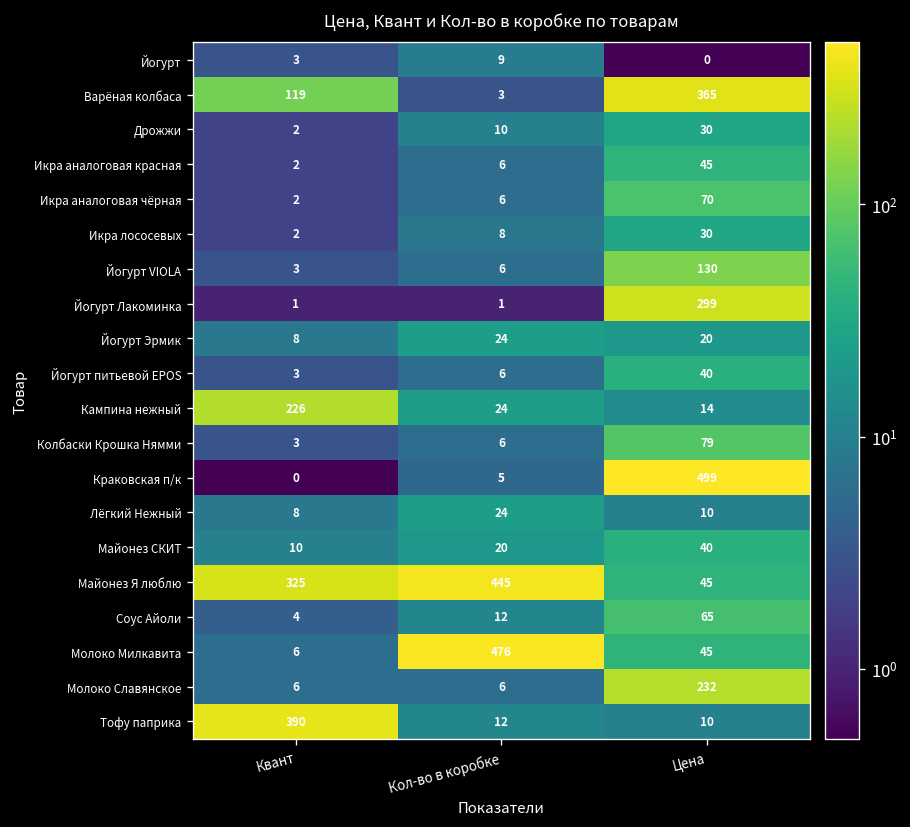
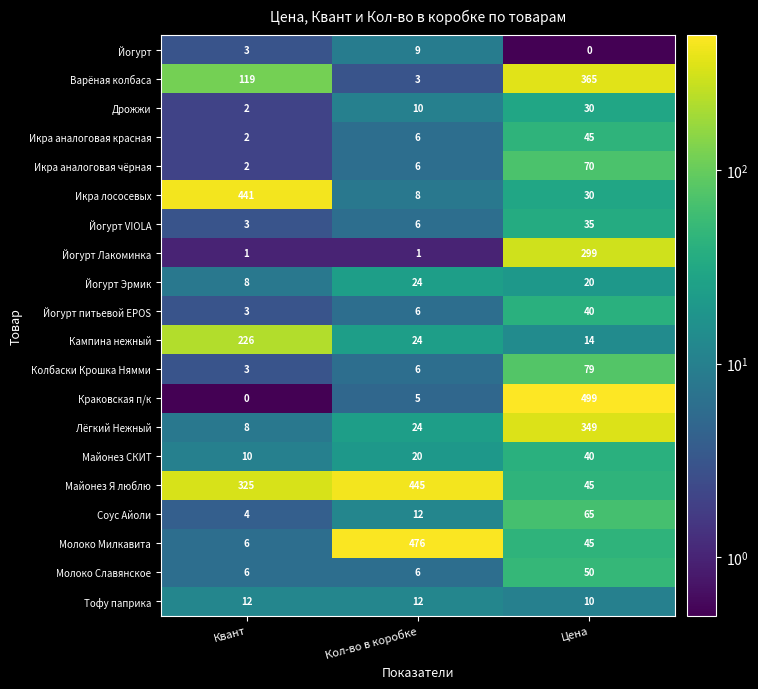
  {
    "Йогурт": {
      "Квант": 3,
      "Кол-во в коробке": 9,
      "Цена": 0
    },
    "Варёная колбаса": {
      "Квант": 119,
      "Кол-во в коробке": 3,
      "Цена": 365
    },
    "Дрожжи": {
      "Квант": 2,
      "Кол-во в коробке": 10,
      "Цена": 30
    },
    "Икра аналоговая красная": {
      "Квант": 2,
      "Кол-во в коробке": 6,
      "Цена": 45
    },
    "Икра аналоговая чёрная": {
      "Квант": 2,
      "Кол-во в коробке": 6,
      "Цена": 70
    },
    "Икра лососевых": {
-     "Квант": 2,
+     "Квант": 441,
      "Кол-во в коробке": 8,
      "Цена": 30
    },
    "Йогурт VIOLA": {
      "Квант": 3,
      "Кол-во в коробке": 6,
-     "Цена": 130
+     "Цена": 35
    },
    "Йогурт Лакоминка": {
      "Квант": 1,
      "Кол-во в коробке": 1,
      "Цена": 299
    },
    "Йогурт Эрмик": {
      "Квант": 8,
      "Кол-во в коробке": 24,
      "Цена": 20
    },
    "Йогурт питьевой EPOS": {
      "Квант": 3,
      "Кол-во в коробке": 6,
      "Цена": 40
    },
    "Кампина нежный": {
      "Квант": 226,
      "Кол-во в коробке": 24,
      "Цена": 14
    },
    "Колбаски Крошка Нямми": {
      "Квант": 3,
      "Кол-во в коробке": 6,
      "Цена": 79
    },
    "Краковская п/к": {
      "Квант": 0,
      "Кол-во в коробке": 5,
      "Цена": 499
    },
    "Лёгкий Нежный": {
      "Квант": 8,
      "Кол-во в коробке": 24,
-     "Цена": 10
+     "Цена": 349
    },
    "Майонез СКИТ": {
      "Квант": 10,
      "Кол-во в коробке": 20,
      "Цена": 40
    },
    "Майонез Я люблю": {
      "Квант": 325,
      "Кол-во в коробке": 445,
      "Цена": 45
    },
    "Соус Айоли": {
      "Квант": 4,
      "Кол-во в коробке": 12,
      "Цена": 65
    },
    "Молоко Милкавита": {
      "Квант": 6,
      "Кол-во в коробке": 476,
      "Цена": 45
    },
    "Молоко Славянское": {
      "Квант": 6,
      "Кол-во в коробке": 6,
-     "Цена": 232
+     "Цена": 50
    },
    "Тофу паприка": {
-     "Квант": 390,
+     "Квант": 12,
      "Кол-во в коробке": 12,
      "Цена": 10
    }
  }
